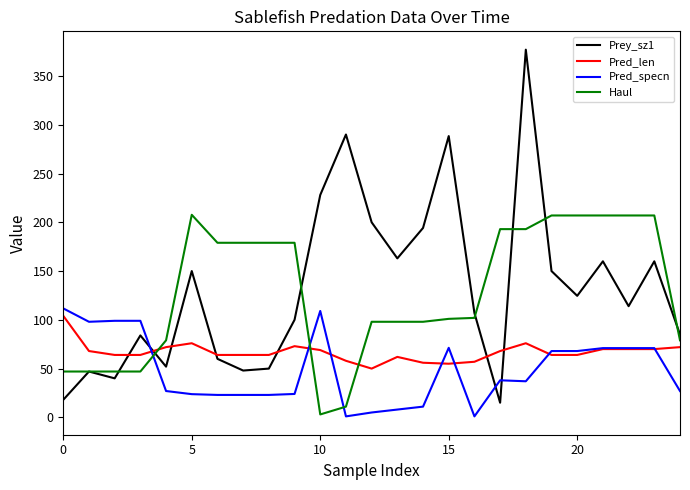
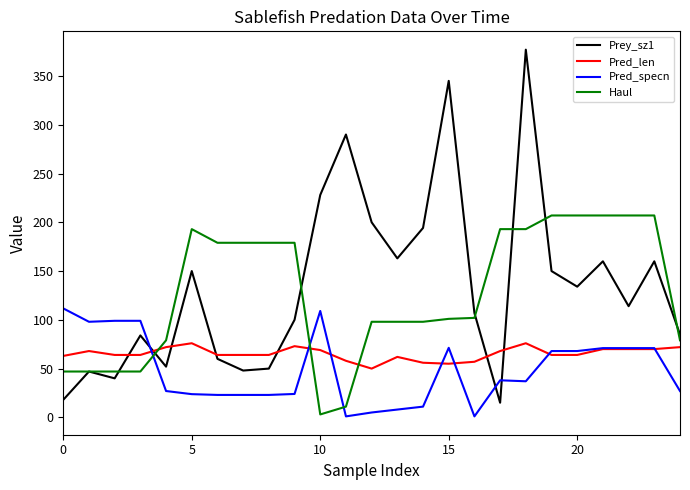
  {
    "Prey_sz1": {
      "0": 20,
      "5": 150,
      "10": 230,
-     "15": 290,
-     "20": 120
+     "15": 350,
+     "20": 130
    },
    "Pred_len": {
-     "0": 100,
+     "0": 60,
      "5": 80,
      "10": 70,
      "15": 60,
      "20": 60
    },
    "Pred_specn": {
      "0": 110,
      "5": 20,
      "10": 110,
      "15": 70,
      "20": 70
    },
    "Haul": {
      "0": 50,
-     "5": 210,
+     "5": 190,
      "10": 0,
      "15": 100,
      "20": 210
    }
  }
